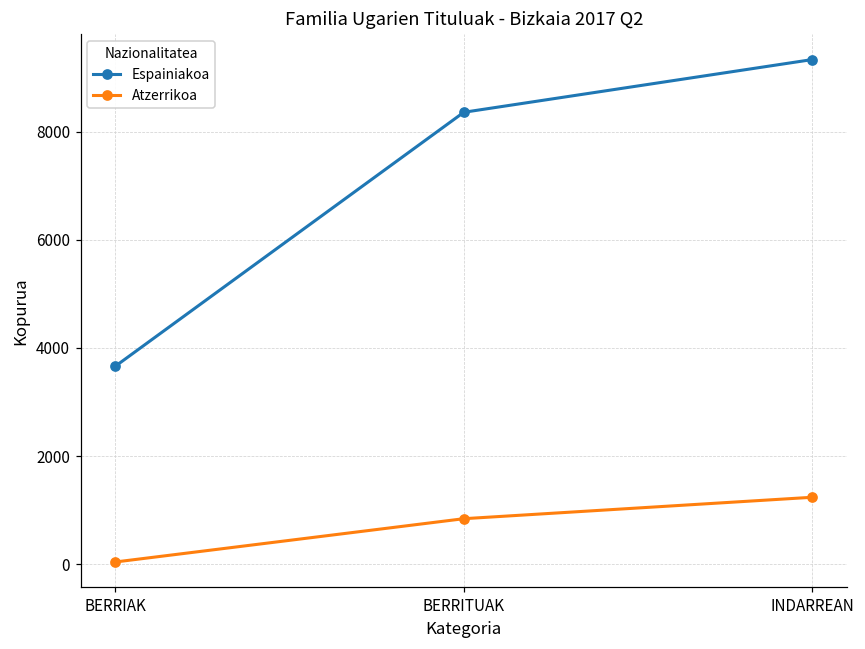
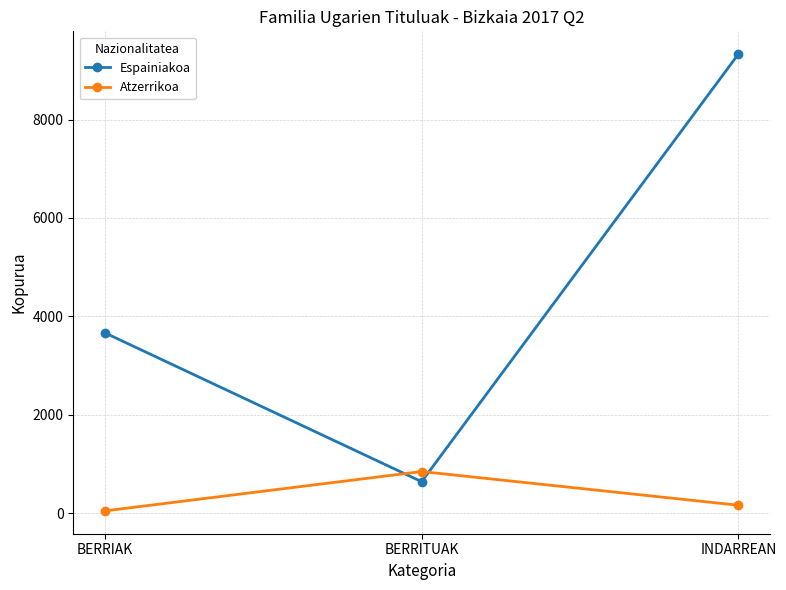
  {
    "Espainiakoa": {
      "BERRIAK": 3700,
-     "BERRITUAK": 8400,
+     "BERRITUAK": 600,
      "INDARREAN": 9300
    },
    "Atzerrikoa": {
      "BERRIAK": 0,
      "BERRITUAK": 800,
-     "INDARREAN": 1200
+     "INDARREAN": 200
    }
  }
